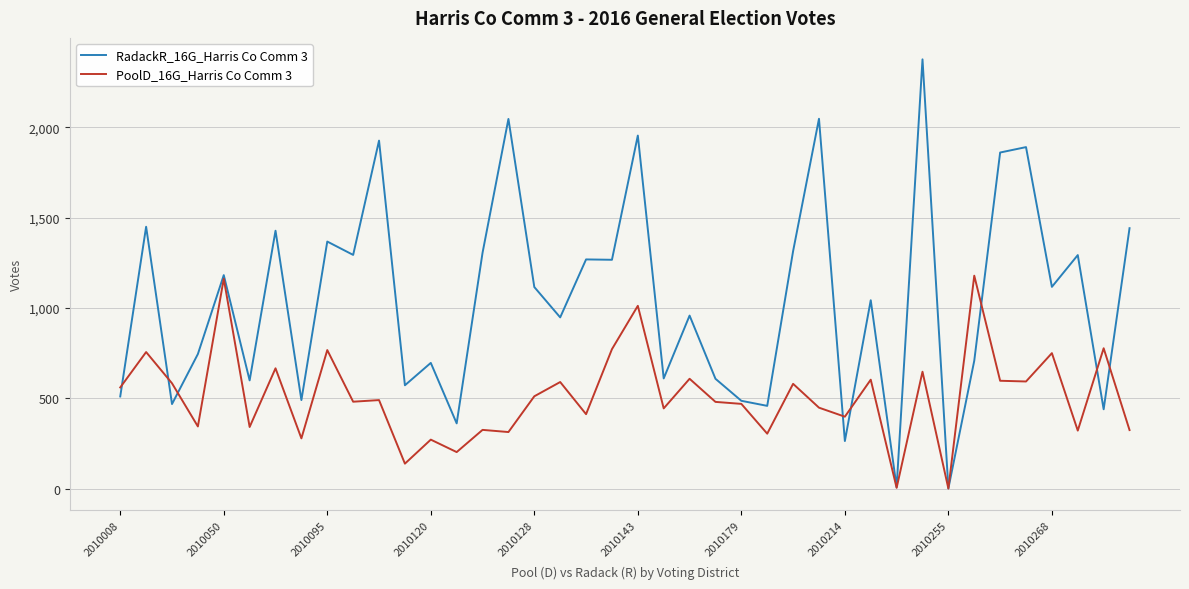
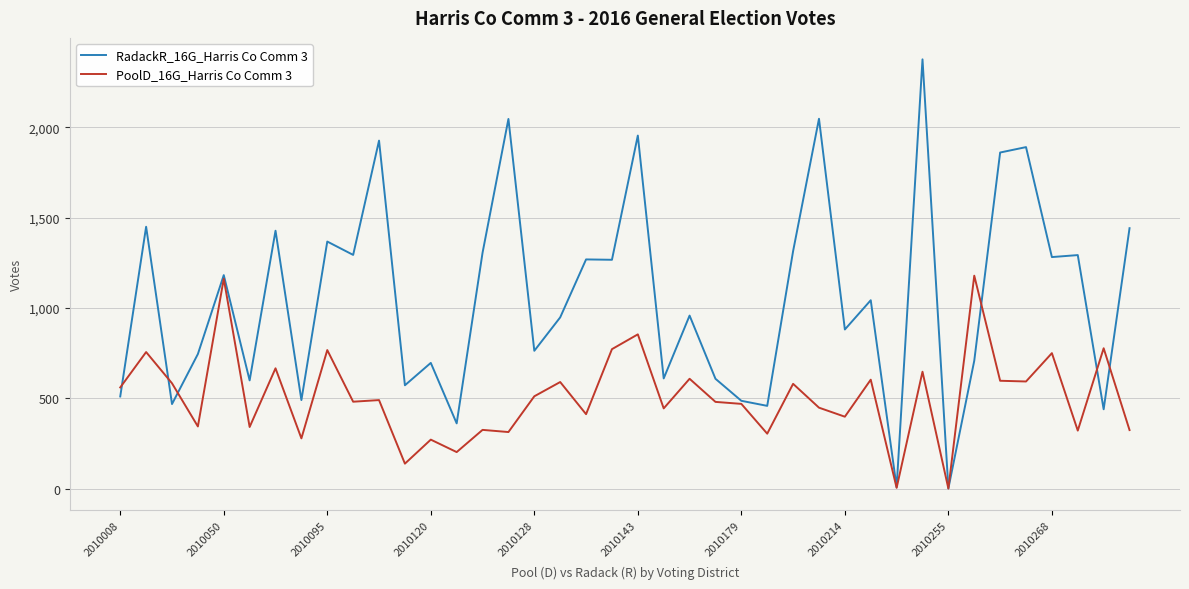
  {
    "RadackR_16G_Harris Co Comm 3": {
      "2010008": "510",
      "2010050": "1,180",
      "2010095": "1,370",
      "2010120": "700",
-     "2010128": "1,120",
+     "2010128": "760",
      "2010143": "1,960",
      "2010179": "490",
-     "2010214": "260",
-     "2010268": "1,120"
+     "2010214": "880",
+     "2010268": "1,280"
    },
    "PoolD_16G_Harris Co Comm 3": {
      "2010008": "560",
      "2010050": "1,160",
      "2010095": "770",
      "2010120": "270",
      "2010128": "510",
-     "2010143": "1,010",
+     "2010143": "850",
      "2010179": "470",
      "2010214": "400",
      "2010268": "750"
    }
  }
